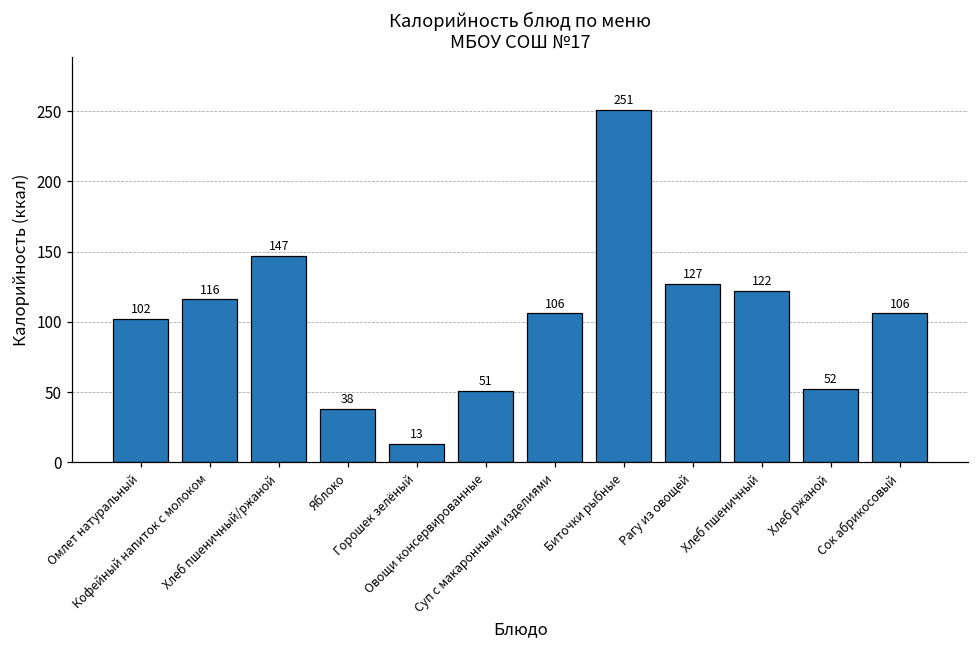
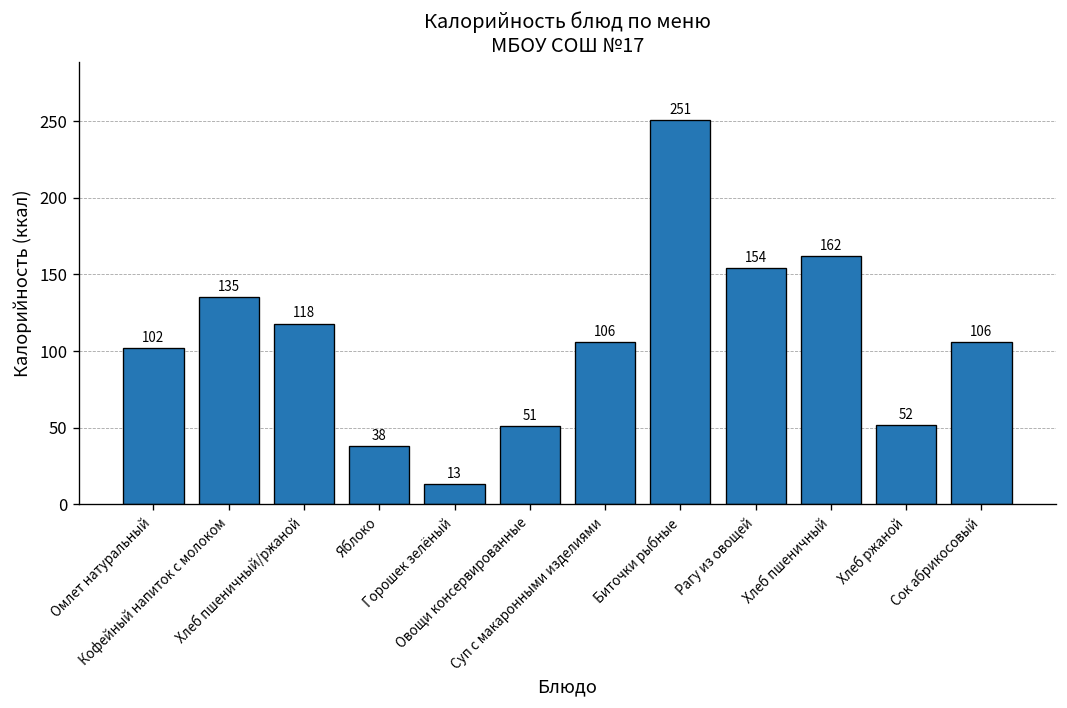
  {
    "Омлет натуральный": 102,
-   "Кофейный напиток с молоком": 116,
-   "Хлеб пшеничный/ржаной": 147,
+   "Кофейный напиток с молоком": 135,
+   "Хлеб пшеничный/ржаной": 118,
    "Яблоко": 38,
    "Горошек зелёный": 13,
    "Овощи консервированные": 51,
    "Суп с макаронными изделиями": 106,
    "Биточки рыбные": 251,
-   "Рагу из овощей": 127,
-   "Хлеб пшеничный": 122,
+   "Рагу из овощей": 154,
+   "Хлеб пшеничный": 162,
    "Хлеб ржаной": 52,
    "Сок абрикосовый": 106
  }
